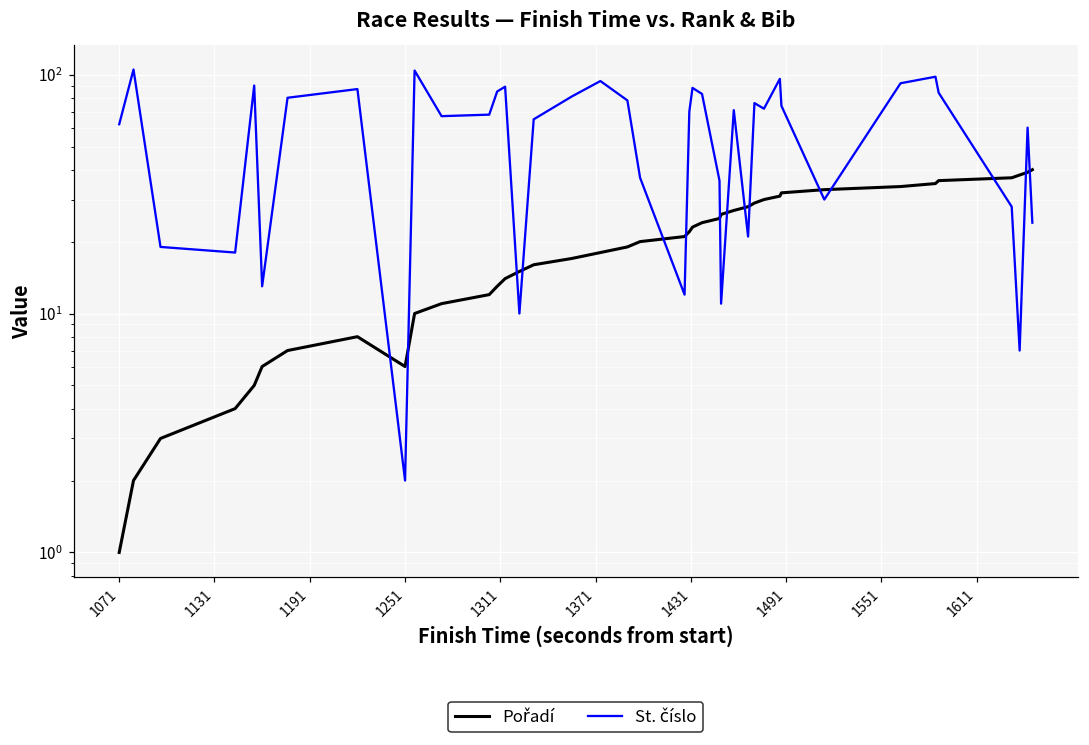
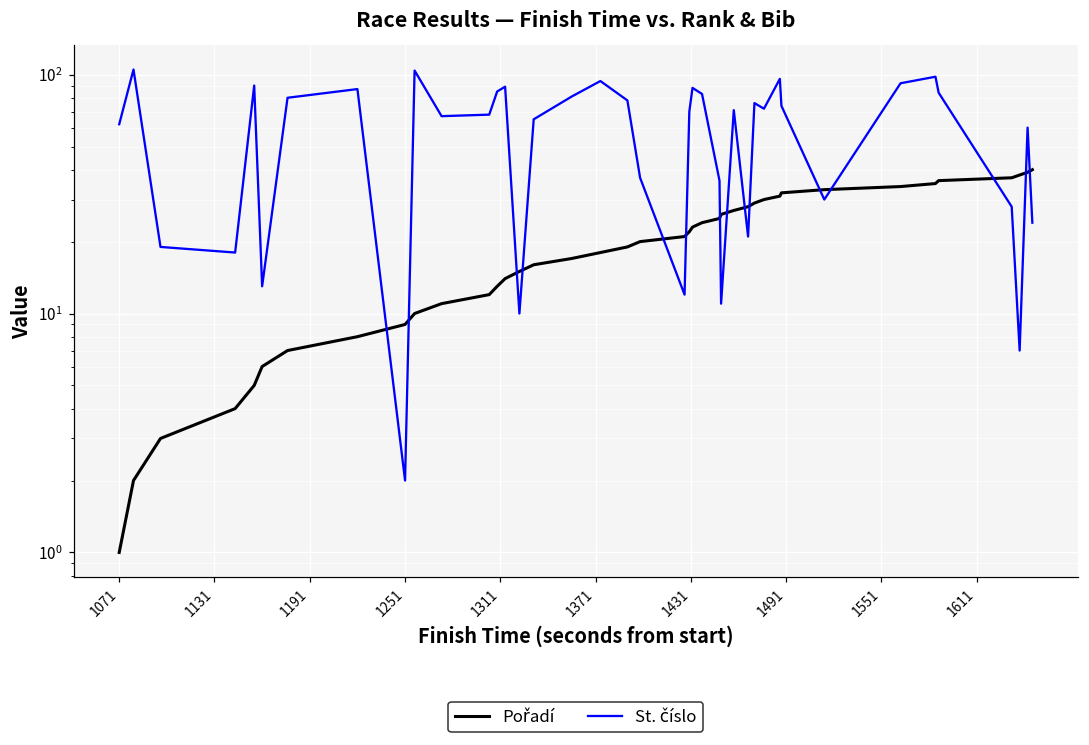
  {
    "Pořadí": {
      "1071": 1,
-     "1251": 6
+     "1251": 9
    },
    "St. číslo": {
      "1071": 62,
      "1251": 2
    }
  }
